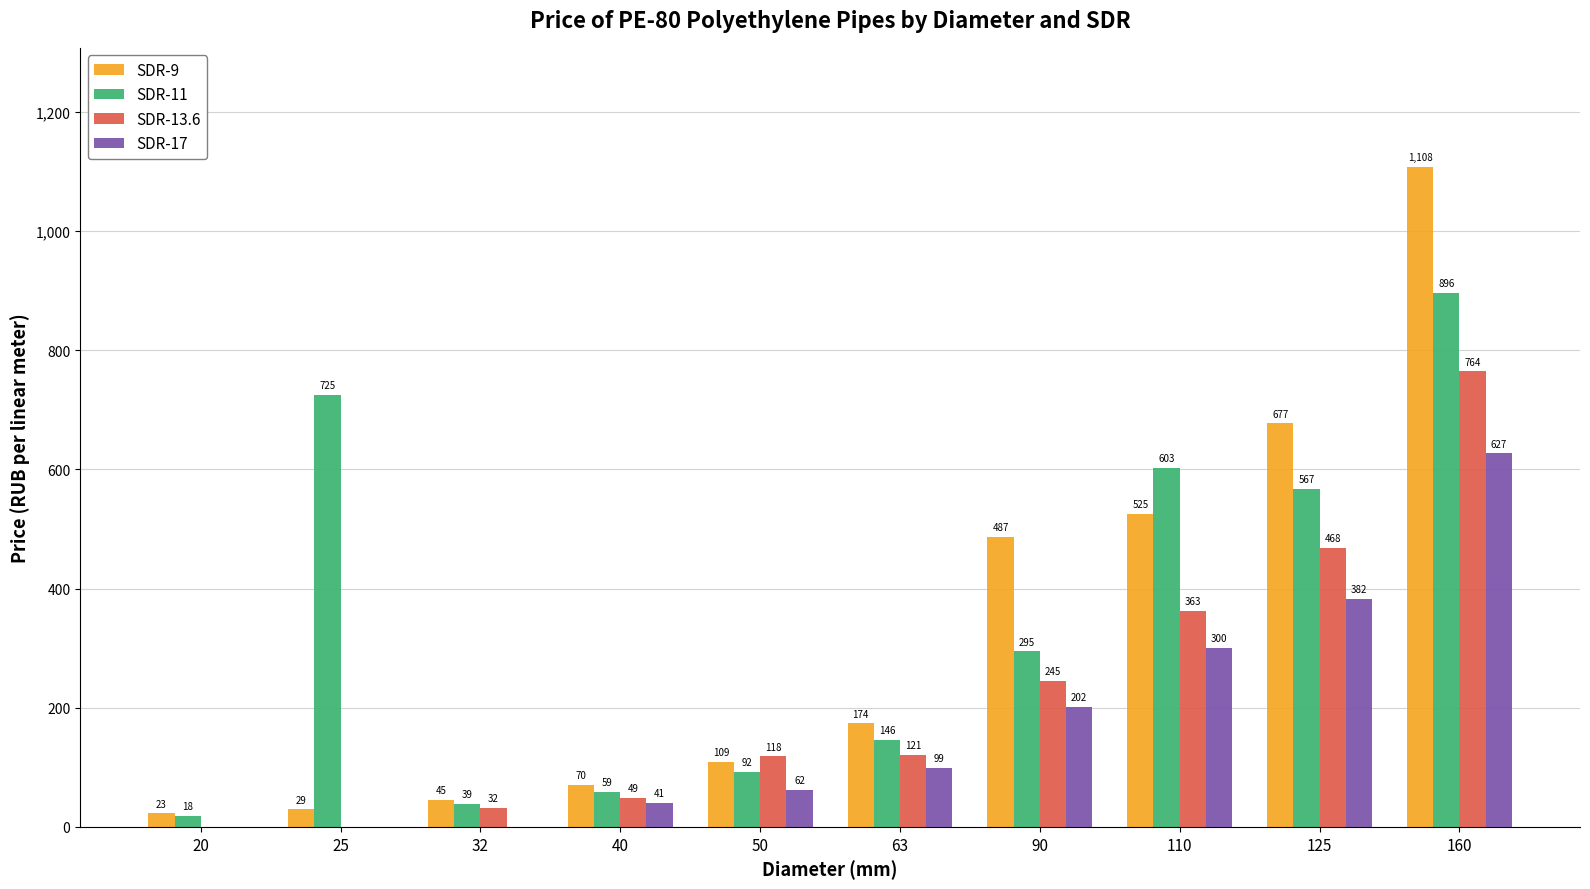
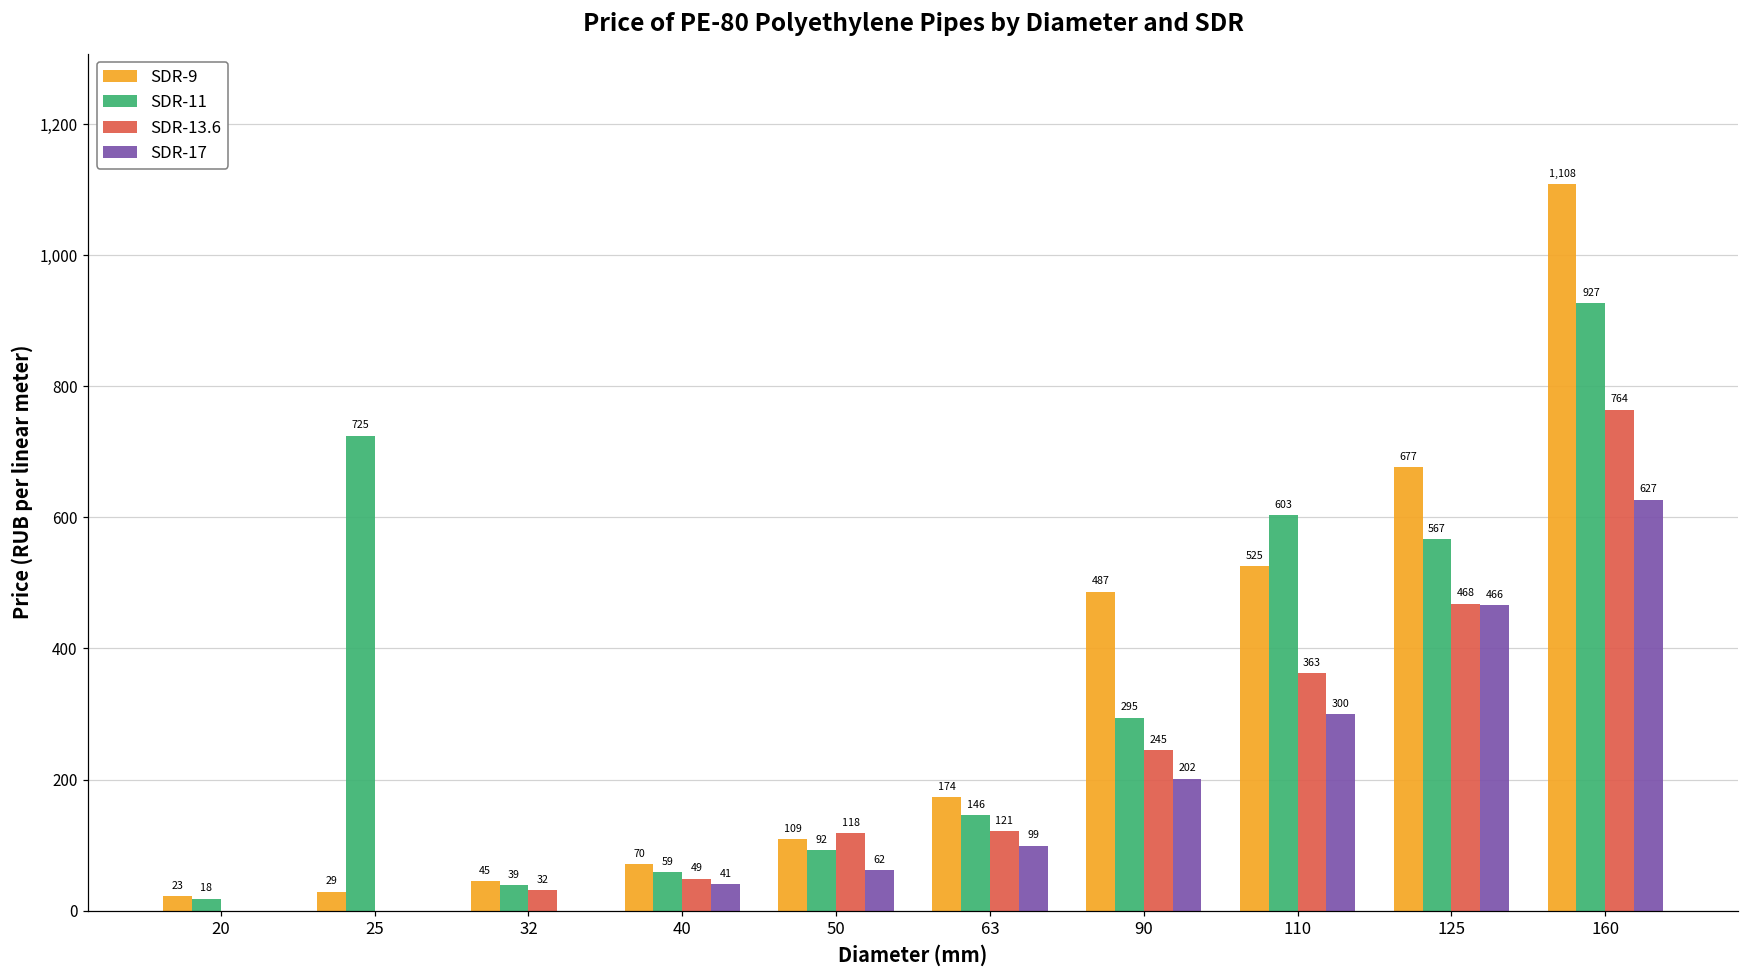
  {
    "SDR-9": {
      "20": "23",
      "25": "29",
      "32": "45",
      "40": "70",
      "50": "109",
      "63": "174",
      "90": "487",
      "110": "525",
      "125": "677",
      "160": "1,108"
    },
    "SDR-11": {
      "20": "18",
      "25": "725",
      "32": "39",
      "40": "59",
      "50": "92",
      "63": "146",
      "90": "295",
      "110": "603",
      "125": "567",
-     "160": "896"
+     "160": "927"
    },
    "SDR-13.6": {
      "32": "32",
      "40": "49",
      "50": "118",
      "63": "121",
      "90": "245",
      "110": "363",
      "125": "468",
      "160": "764"
    },
    "SDR-17": {
      "40": "41",
      "50": "62",
      "63": "99",
      "90": "202",
      "110": "300",
-     "125": "382",
+     "125": "466",
      "160": "627"
    }
  }
